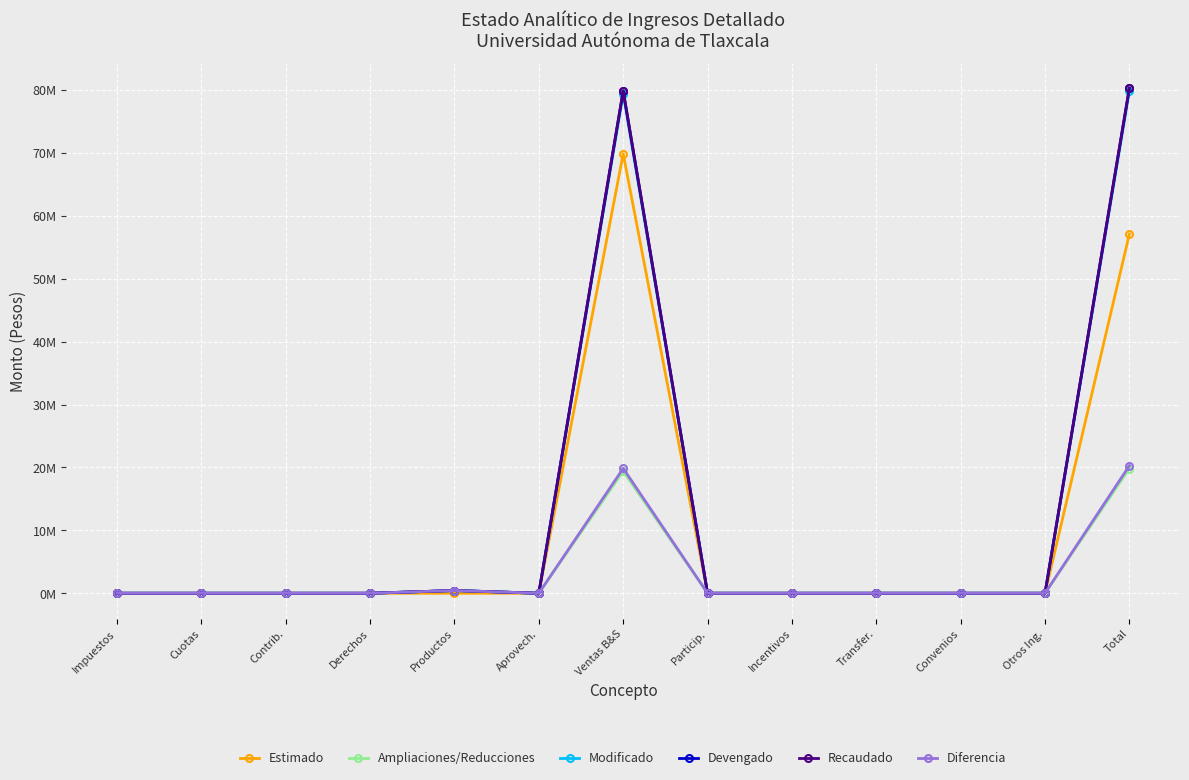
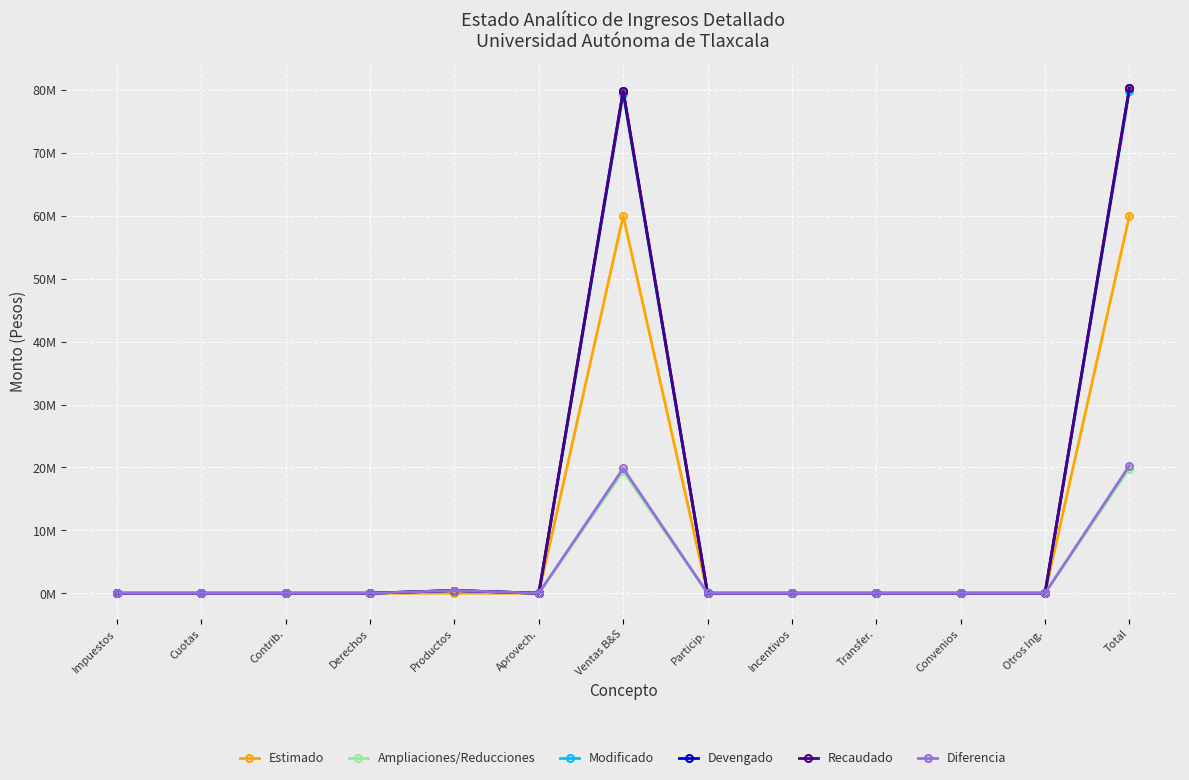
  {
    "Estimado": {
      "Productos": 0,
-     "Ventas B&S": 70000000,
-     "Total": 57000000
+     "Ventas B&S": 60000000,
+     "Total": 60000000
    },
    "Ampliaciones/Reducciones": {
      "Ventas B&S": 19000000,
      "Total": 20000000
    },
    "Modificado": {
      "Ventas B&S": 79000000,
      "Total": 80000000
    },
    "Recaudado": {
      "Ventas B&S": 80000000,
      "Total": 80000000
    },
    "Diferencia": {
      "Ventas B&S": 20000000,
      "Total": 20000000
    }
  }
